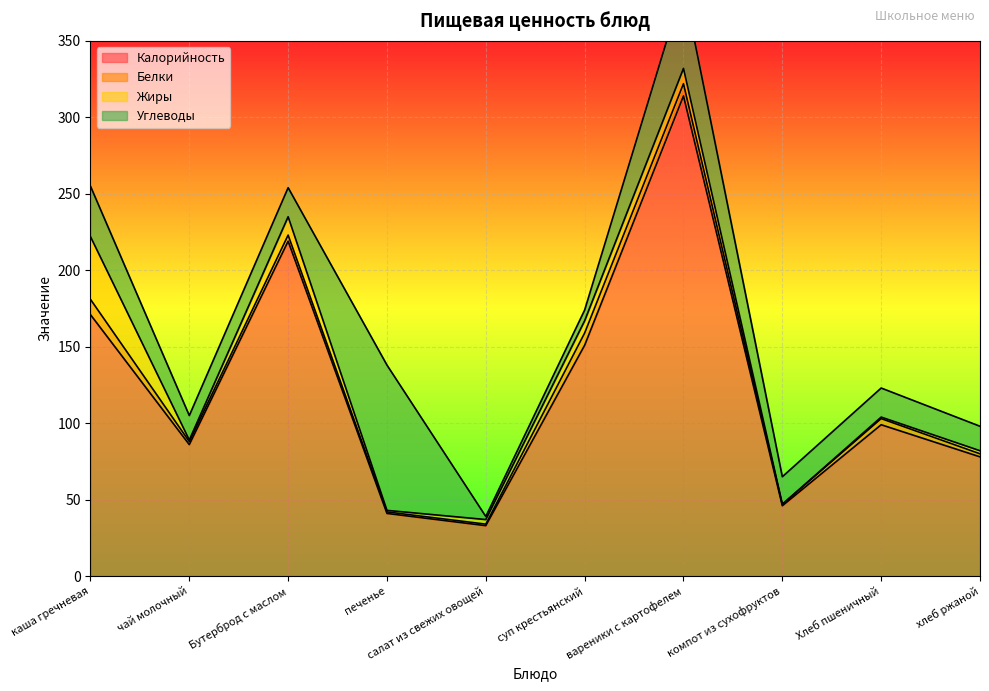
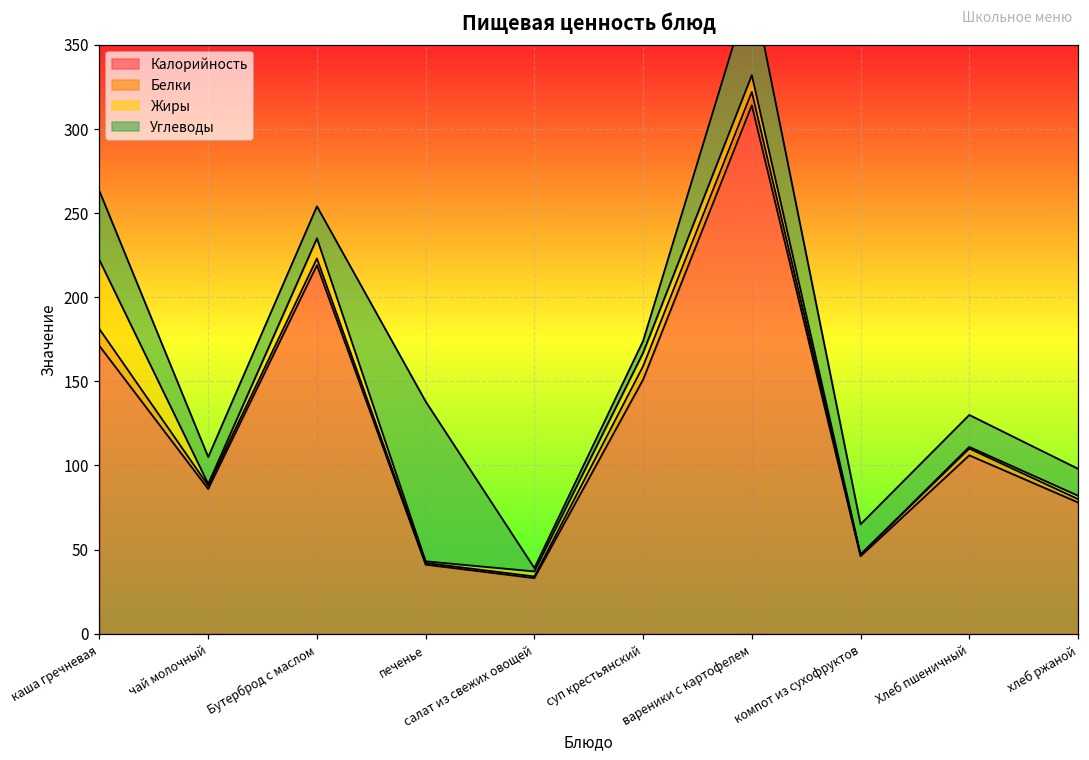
  {
    "Калорийность": {
      "каша гречневая": 171,
      "чай молочный": 86,
      "Бутерброд с маслом": 219,
      "суп крестьянский": 151,
      "вареники с картофелем": 314,
-     "Хлеб пшеничный": 99,
+     "Хлеб пшеничный": 106,
      "хлеб ржаной": 78
    },
    "Белки": {
      "каша гречневая": 10,
      "Бутерброд с маслом": 4,
      "суп крестьянский": 8,
      "вареники с картофелем": 8,
      "хлеб ржаной": 2
    },
    "Жиры": {
      "каша гречневая": 41,
      "Бутерброд с маслом": 12,
      "салат из свежих овощей": 3,
      "суп крестьянский": 8,
      "вареники с картофелем": 10,
      "хлеб ржаной": 2
    },
    "Углеводы": {
-     "каша гречневая": 33,
+     "каша гречневая": 41,
      "чай молочный": 16,
      "Бутерброд с маслом": 19,
      "печенье": 95,
      "салат из свежих овощей": 2,
      "суп крестьянский": 7,
      "компот из сухофруктов": 18,
      "Хлеб пшеничный": 19,
      "хлеб ржаной": 16
    }
  }
